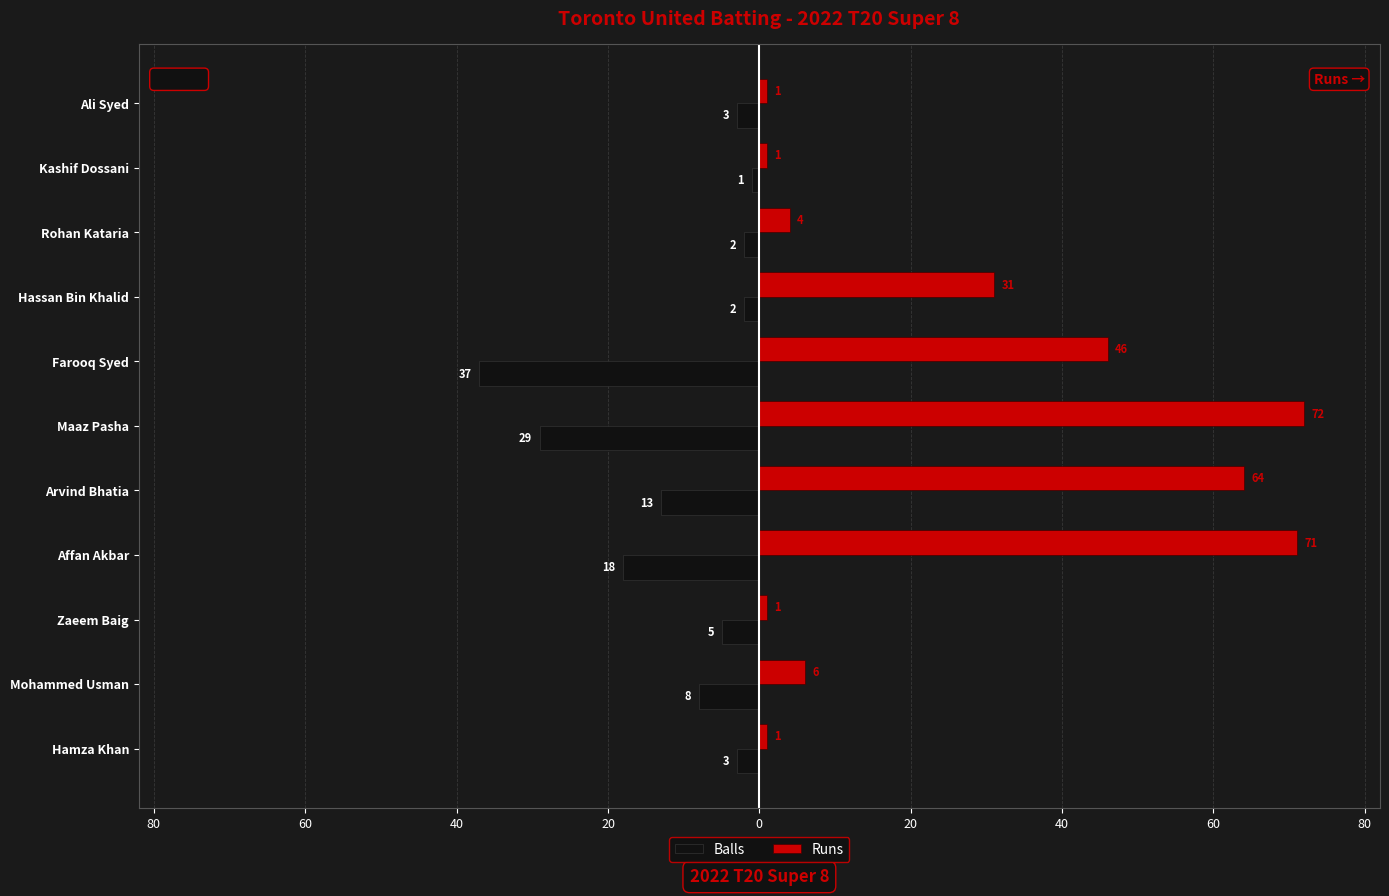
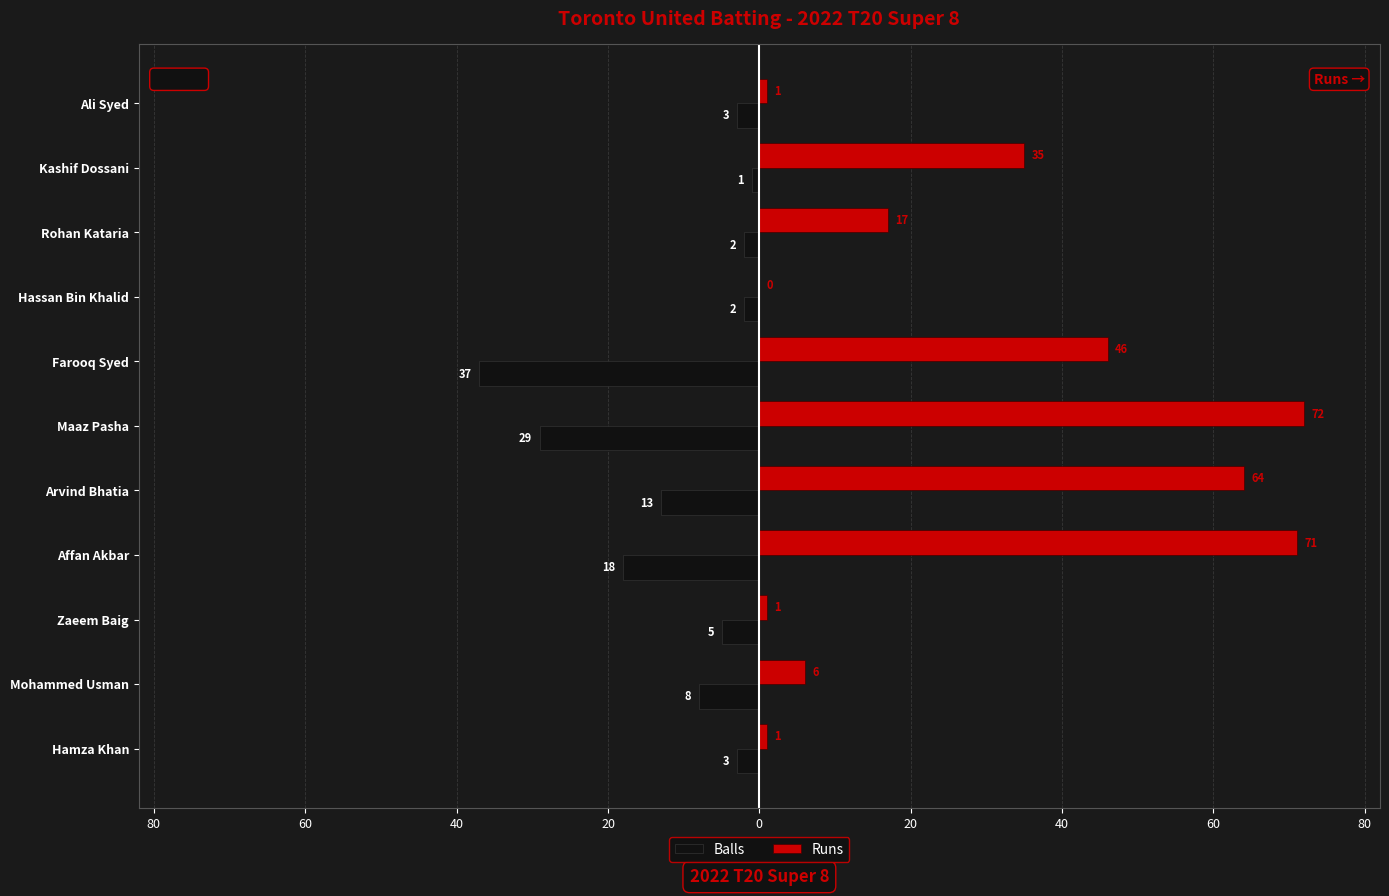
  {
    "Runs": {
      "Ali Syed": 1,
-     "Kashif Dossani": 1,
-     "Rohan Kataria": 4,
-     "Hassan Bin Khalid": 31,
+     "Kashif Dossani": 35,
+     "Rohan Kataria": 17,
+     "Hassan Bin Khalid": 0,
      "Farooq Syed": 46,
      "Maaz Pasha": 72,
      "Arvind Bhatia": 64,
      "Affan Akbar": 71,
      "Zaeem Baig": 1,
      "Mohammed Usman": 6,
      "Hamza Khan": 1
    }
  }
